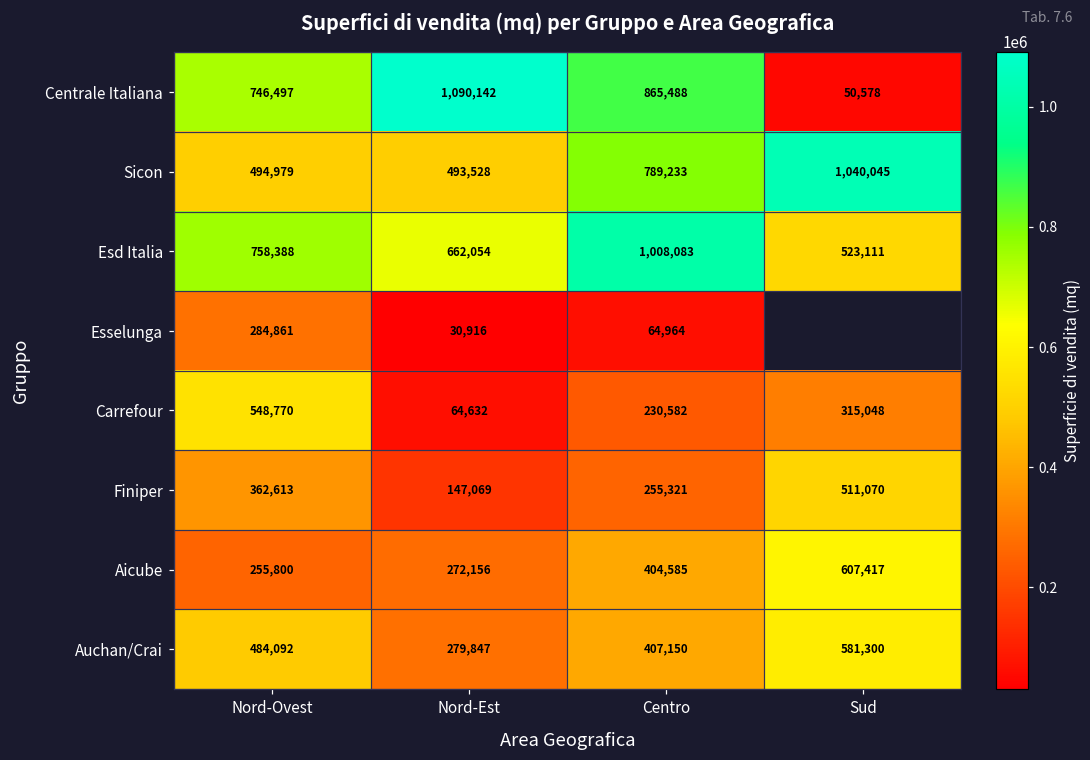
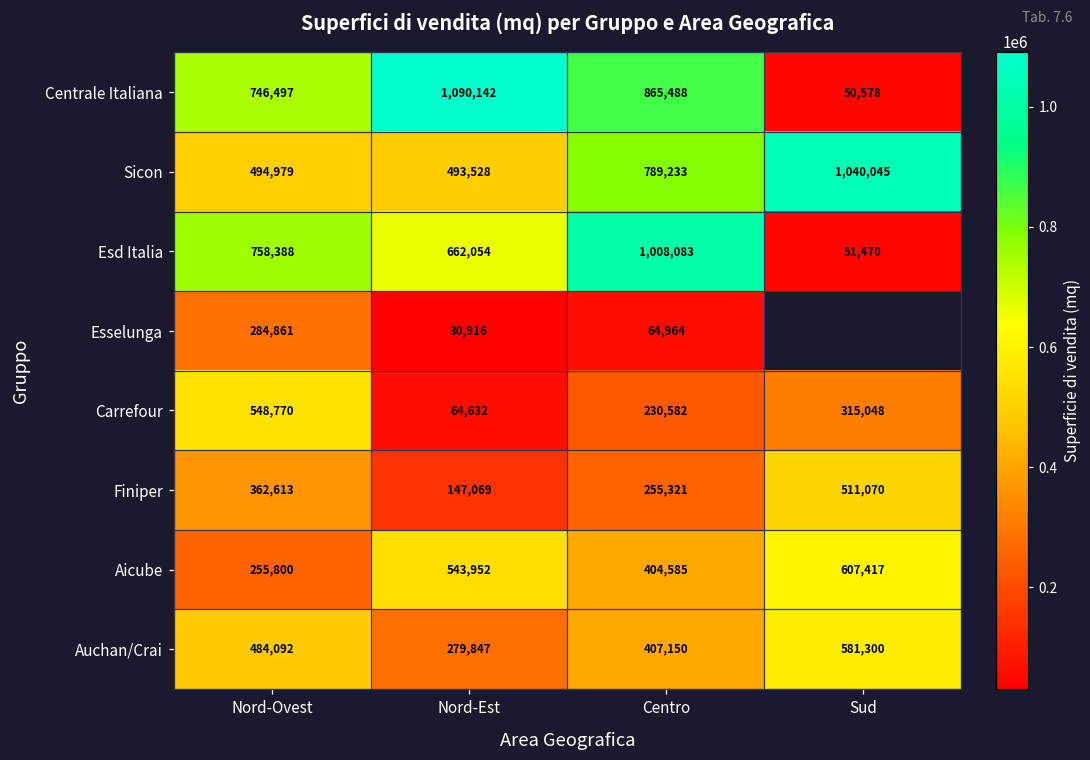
  {
    "Centrale Italiana": {
      "Nord-Ovest": "746,497",
      "Nord-Est": "1,090,142",
      "Centro": "865,488",
      "Sud": "50,578"
    },
    "Sicon": {
      "Nord-Ovest": "494,979",
      "Nord-Est": "493,528",
      "Centro": "789,233",
      "Sud": "1,040,045"
    },
    "Esd Italia": {
      "Nord-Ovest": "758,388",
      "Nord-Est": "662,054",
      "Centro": "1,008,083",
-     "Sud": "523,111"
+     "Sud": "51,470"
    },
    "Esselunga": {
      "Nord-Ovest": "284,861",
      "Nord-Est": "30,916",
      "Centro": "64,964"
    },
    "Carrefour": {
      "Nord-Ovest": "548,770",
      "Nord-Est": "64,632",
      "Centro": "230,582",
      "Sud": "315,048"
    },
    "Finiper": {
      "Nord-Ovest": "362,613",
      "Nord-Est": "147,069",
      "Centro": "255,321",
      "Sud": "511,070"
    },
    "Aicube": {
      "Nord-Ovest": "255,800",
-     "Nord-Est": "272,156",
+     "Nord-Est": "543,952",
      "Centro": "404,585",
      "Sud": "607,417"
    },
    "Auchan/Crai": {
      "Nord-Ovest": "484,092",
      "Nord-Est": "279,847",
      "Centro": "407,150",
      "Sud": "581,300"
    }
  }
